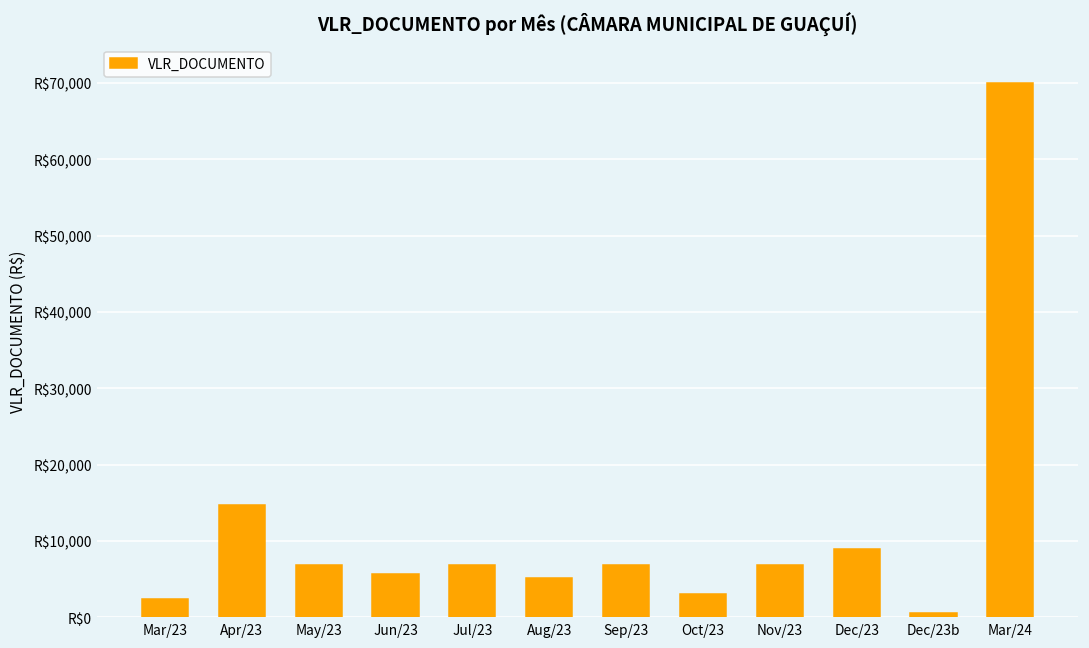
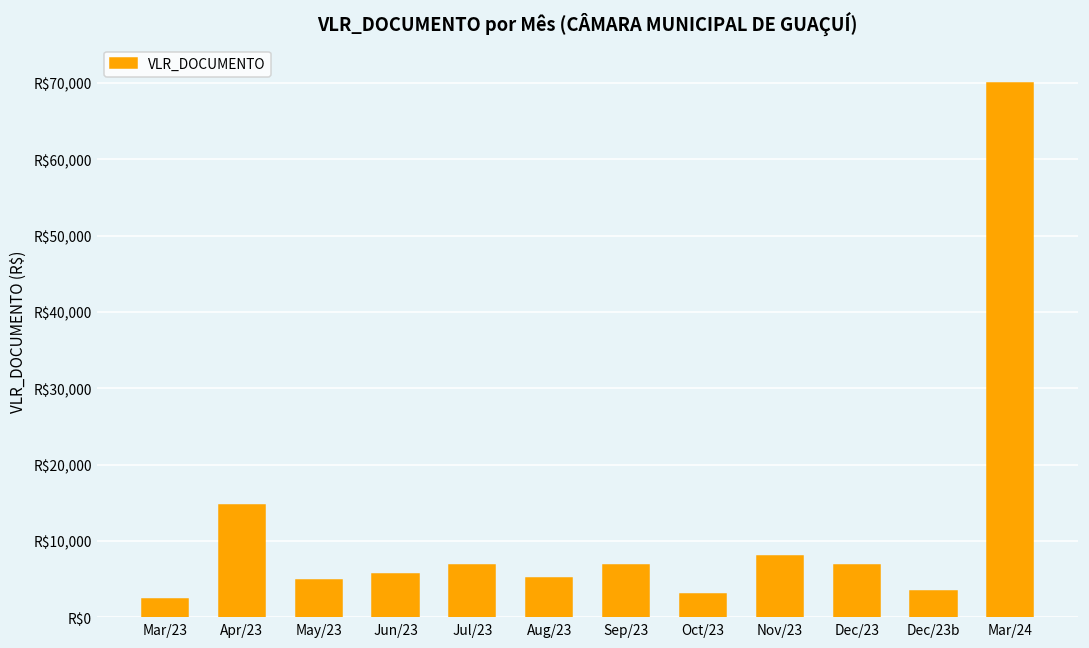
  {
    "Mar/23": "R$2,000",
    "Apr/23": "R$15,000",
-   "May/23": "R$7,000",
+   "May/23": "R$5,000",
    "Jun/23": "R$6,000",
    "Jul/23": "R$7,000",
    "Aug/23": "R$5,000",
    "Sep/23": "R$7,000",
    "Oct/23": "R$3,000",
-   "Nov/23": "R$7,000",
-   "Dec/23": "R$9,000",
-   "Dec/23b": "R$1,000",
+   "Nov/23": "R$8,000",
+   "Dec/23": "R$7,000",
+   "Dec/23b": "R$3,000",
    "Mar/24": "R$70,000"
  }
